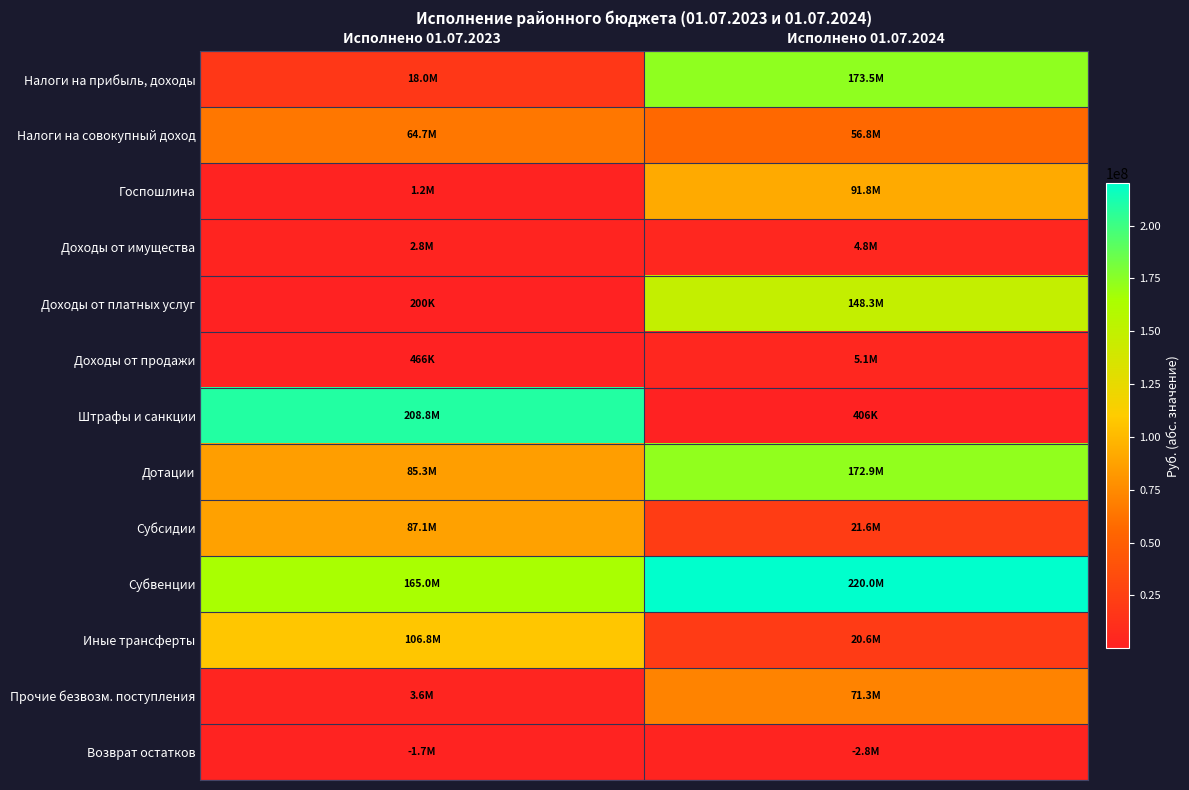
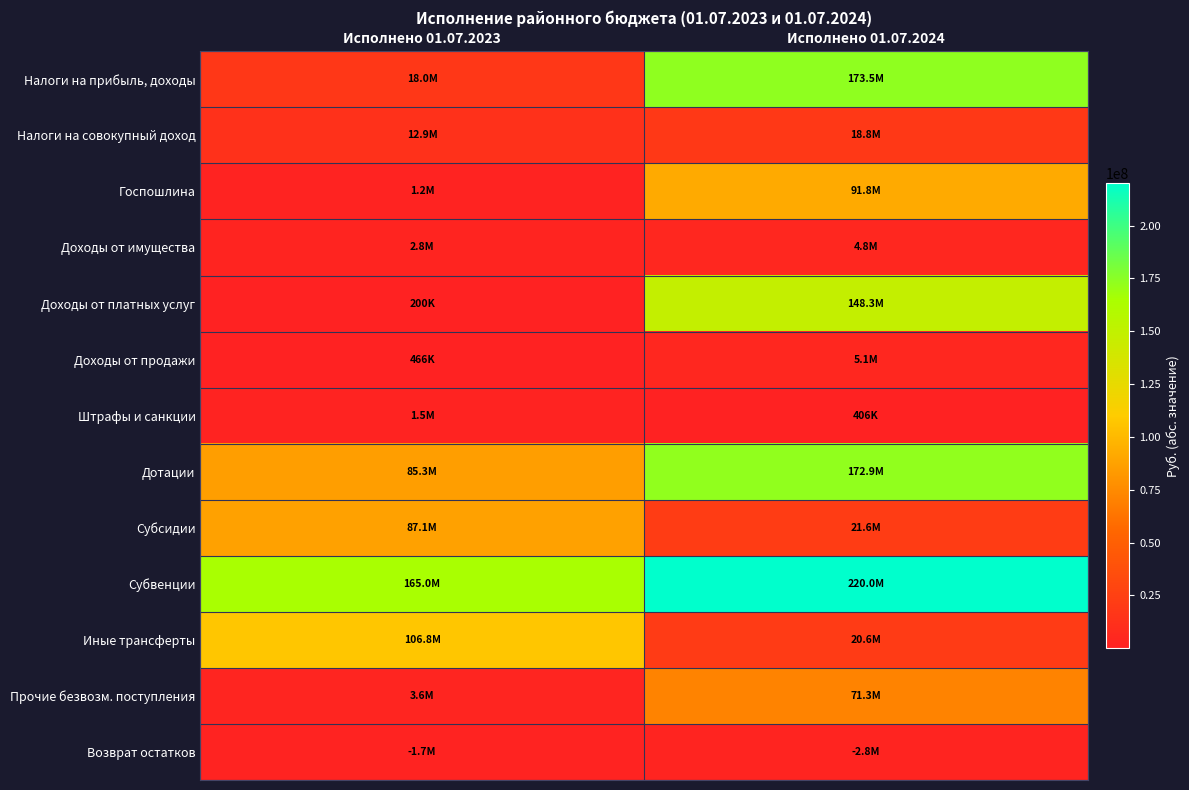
  {
    "Налоги на прибыль, доходы": {
      "Исполнено 01.07.2023": "18.0M",
      "Исполнено 01.07.2024": "173.5M"
    },
    "Налоги на совокупный доход": {
-     "Исполнено 01.07.2023": "64.7M",
-     "Исполнено 01.07.2024": "56.8M"
+     "Исполнено 01.07.2023": "12.9M",
+     "Исполнено 01.07.2024": "18.8M"
    },
    "Госпошлина": {
      "Исполнено 01.07.2023": "1.2M",
      "Исполнено 01.07.2024": "91.8M"
    },
    "Доходы от имущества": {
      "Исполнено 01.07.2023": "2.8M",
      "Исполнено 01.07.2024": "4.8M"
    },
    "Доходы от платных услуг": {
      "Исполнено 01.07.2023": "200K",
      "Исполнено 01.07.2024": "148.3M"
    },
    "Доходы от продажи": {
      "Исполнено 01.07.2023": "466K",
      "Исполнено 01.07.2024": "5.1M"
    },
    "Штрафы и санкции": {
-     "Исполнено 01.07.2023": "208.8M",
+     "Исполнено 01.07.2023": "1.5M",
      "Исполнено 01.07.2024": "406K"
    },
    "Дотации": {
      "Исполнено 01.07.2023": "85.3M",
      "Исполнено 01.07.2024": "172.9M"
    },
    "Субсидии": {
      "Исполнено 01.07.2023": "87.1M",
      "Исполнено 01.07.2024": "21.6M"
    },
    "Субвенции": {
      "Исполнено 01.07.2023": "165.0M",
      "Исполнено 01.07.2024": "220.0M"
    },
    "Иные трансферты": {
      "Исполнено 01.07.2023": "106.8M",
      "Исполнено 01.07.2024": "20.6M"
    },
    "Прочие безвозм. поступления": {
      "Исполнено 01.07.2023": "3.6M",
      "Исполнено 01.07.2024": "71.3M"
    },
    "Возврат остатков": {
      "Исполнено 01.07.2023": "-1.7M",
      "Исполнено 01.07.2024": "-2.8M"
    }
  }
